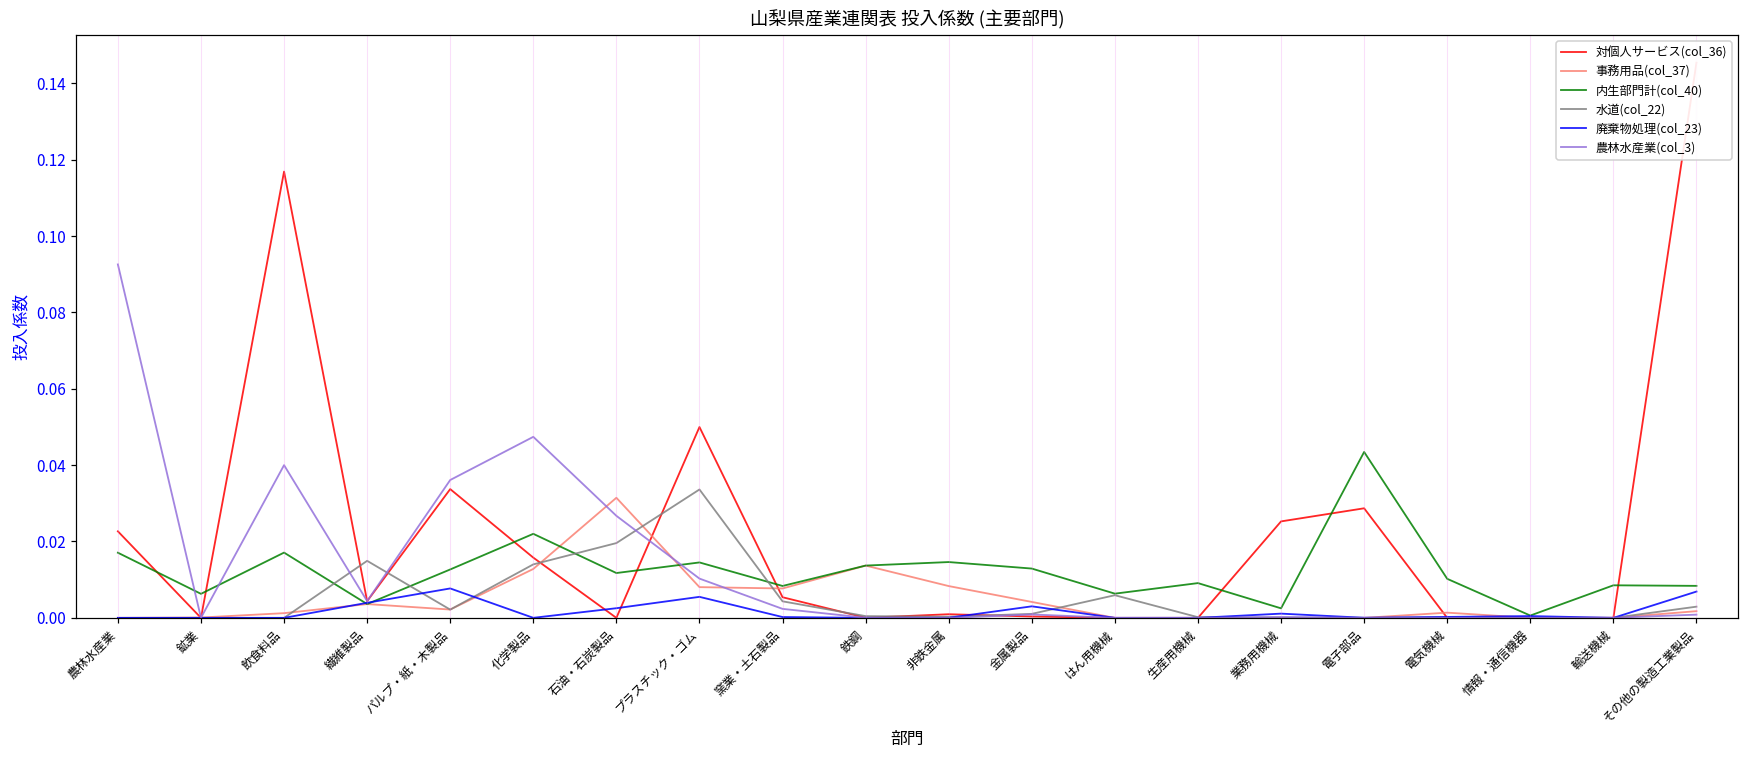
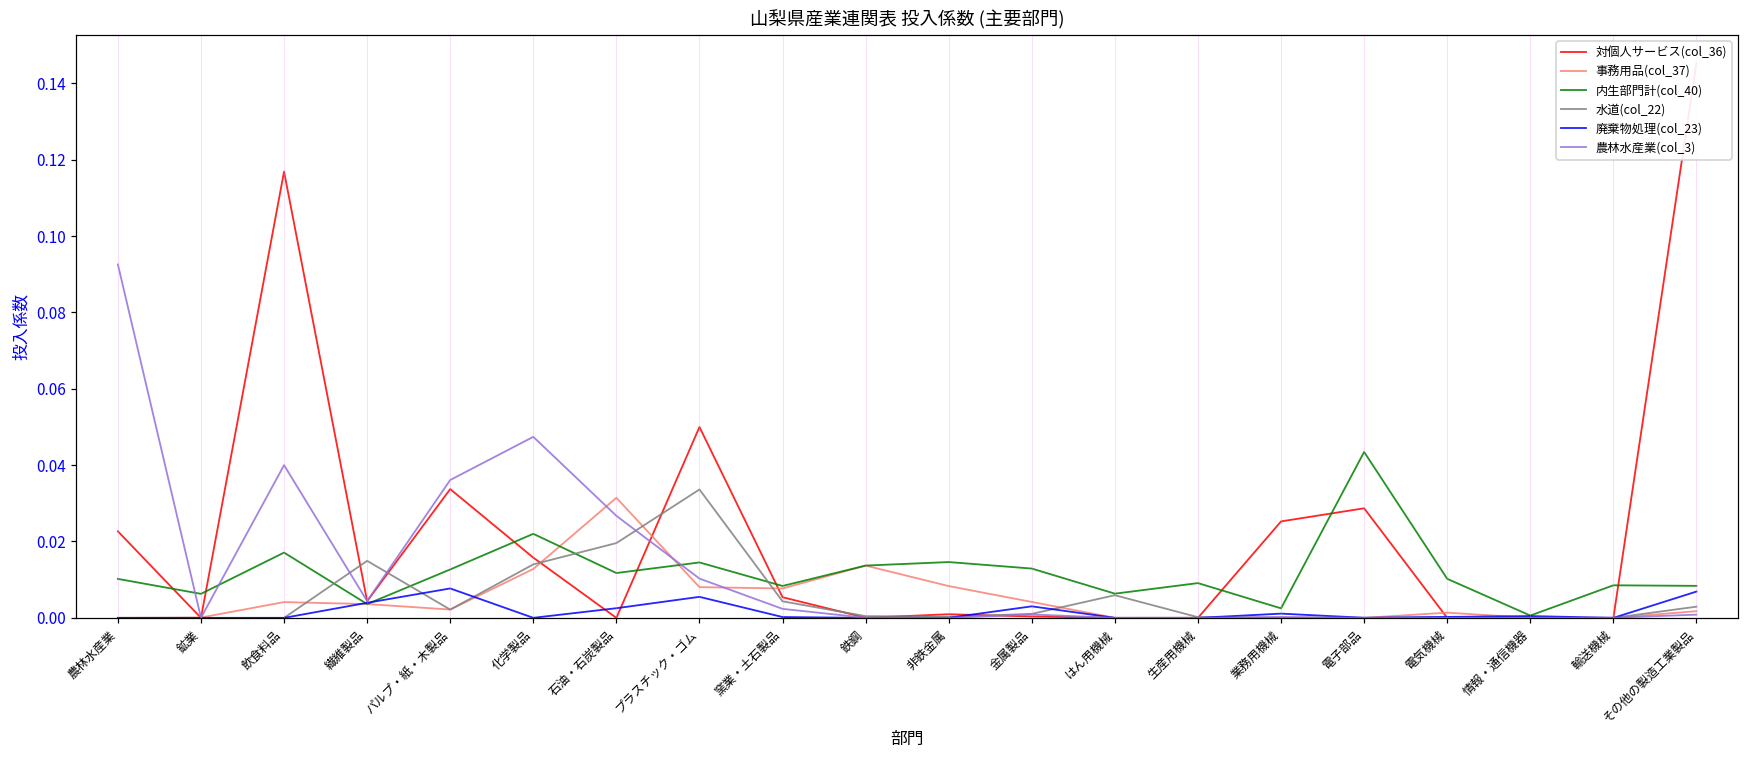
  {
    "対個人サービス(col_36)": {
      "農林水産業": 0.023,
      "飲食料品": 0.117,
      "パルプ・紙・木製品": 0.034,
      "化学製品": 0.016,
      "石油・石炭製品": 0.000,
      "プラスチック・ゴム": 0.050,
      "窯業・土石製品": 0.005,
      "業務用機械": 0.025,
      "電子部品": 0.029
    },
    "事務用品(col_37)": {
-     "飲食料品": 0.001,
+     "飲食料品": 0.004,
      "化学製品": 0.013,
      "石油・石炭製品": 0.031,
      "プラスチック・ゴム": 0.008,
      "非鉄金属": 0.008,
      "金属製品": 0.004,
      "電気機械": 0.001,
      "その他の製造工業製品": 0.002
    },
    "内生部門計(col_40)": {
-     "農林水産業": 0.017,
+     "農林水産業": 0.010,
      "鉱業": 0.006,
      "飲食料品": 0.017,
      "パルプ・紙・木製品": 0.013,
      "化学製品": 0.022,
      "石油・石炭製品": 0.012,
      "プラスチック・ゴム": 0.015,
      "非鉄金属": 0.015,
      "金属製品": 0.013,
      "生産用機械": 0.009,
      "業務用機械": 0.002,
      "電子部品": 0.043,
      "電気機械": 0.010,
      "輸送機械": 0.009,
      "その他の製造工業製品": 0.008
    },
    "水道(col_22)": {
      "繊維製品": 0.015,
      "化学製品": 0.014,
      "石油・石炭製品": 0.020,
      "プラスチック・ゴム": 0.034,
      "窯業・土石製品": 0.004,
      "その他の製造工業製品": 0.003
    },
    "廃棄物処理(col_23)": {
      "パルプ・紙・木製品": 0.008,
      "化学製品": 0.000,
      "石油・石炭製品": 0.003,
      "プラスチック・ゴム": 0.006,
      "窯業・土石製品": 0.000,
      "金属製品": 0.003,
      "業務用機械": 0.001,
      "その他の製造工業製品": 0.007
    },
    "農林水産業(col_3)": {
      "農林水産業": 0.093,
      "飲食料品": 0.040,
      "パルプ・紙・木製品": 0.036,
      "化学製品": 0.047,
      "石油・石炭製品": 0.027,
      "プラスチック・ゴム": 0.010,
      "窯業・土石製品": 0.002,
      "その他の製造工業製品": 0.001
    }
  }
